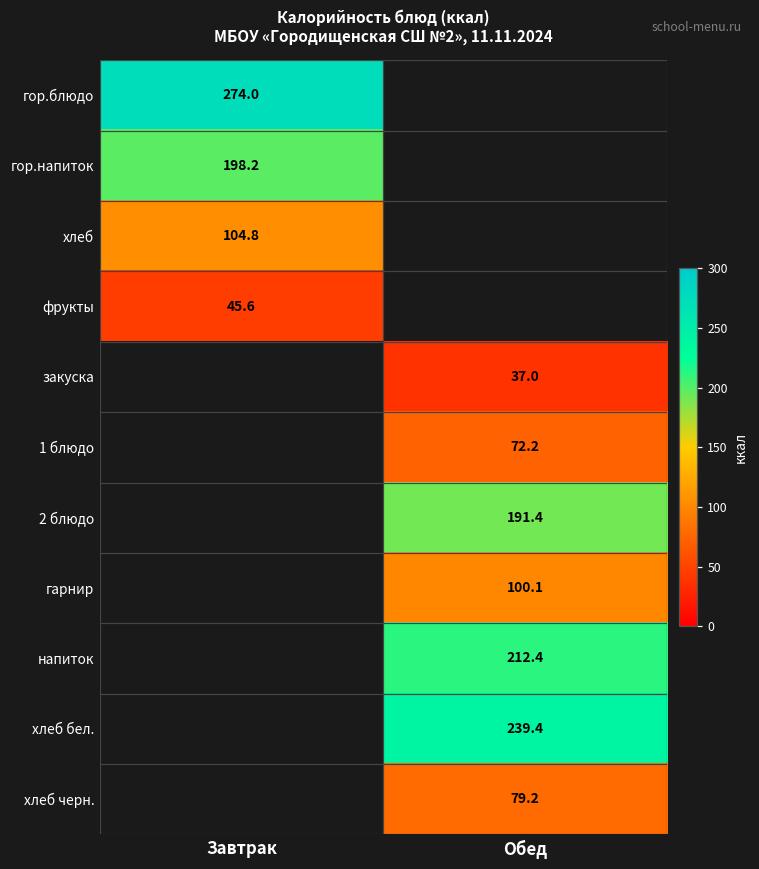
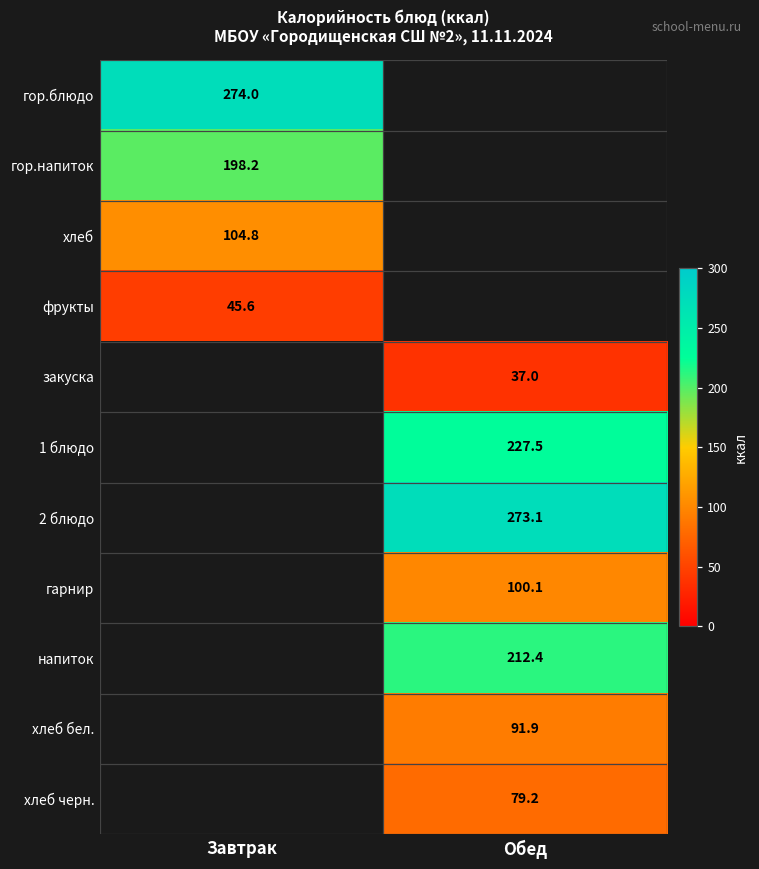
  {
    "гор.блюдо": {
      "Завтрак": 274.0
    },
    "гор.напиток": {
      "Завтрак": 198.2
    },
    "хлеб": {
      "Завтрак": 104.8
    },
    "фрукты": {
      "Завтрак": 45.6
    },
    "закуска": {
      "Обед": 37.0
    },
    "1 блюдо": {
-     "Обед": 72.2
+     "Обед": 227.5
    },
    "2 блюдо": {
-     "Обед": 191.4
+     "Обед": 273.1
    },
    "гарнир": {
      "Обед": 100.1
    },
    "напиток": {
      "Обед": 212.4
    },
    "хлеб бел.": {
-     "Обед": 239.4
+     "Обед": 91.9
    },
    "хлеб черн.": {
      "Обед": 79.2
    }
  }
